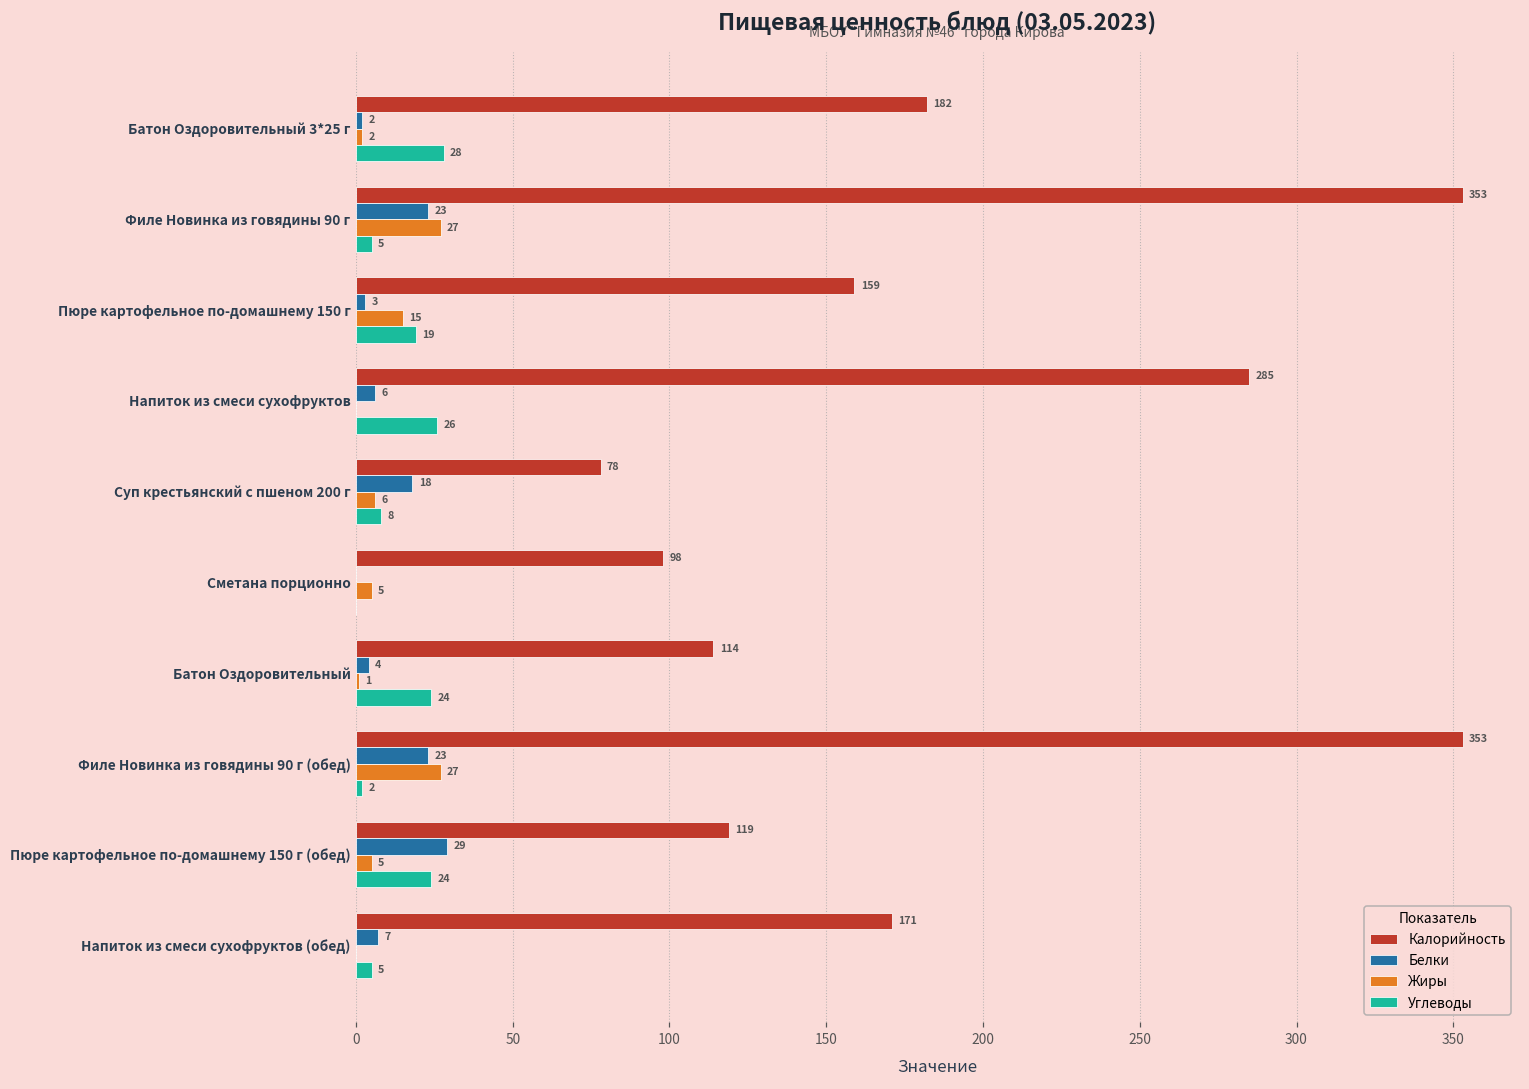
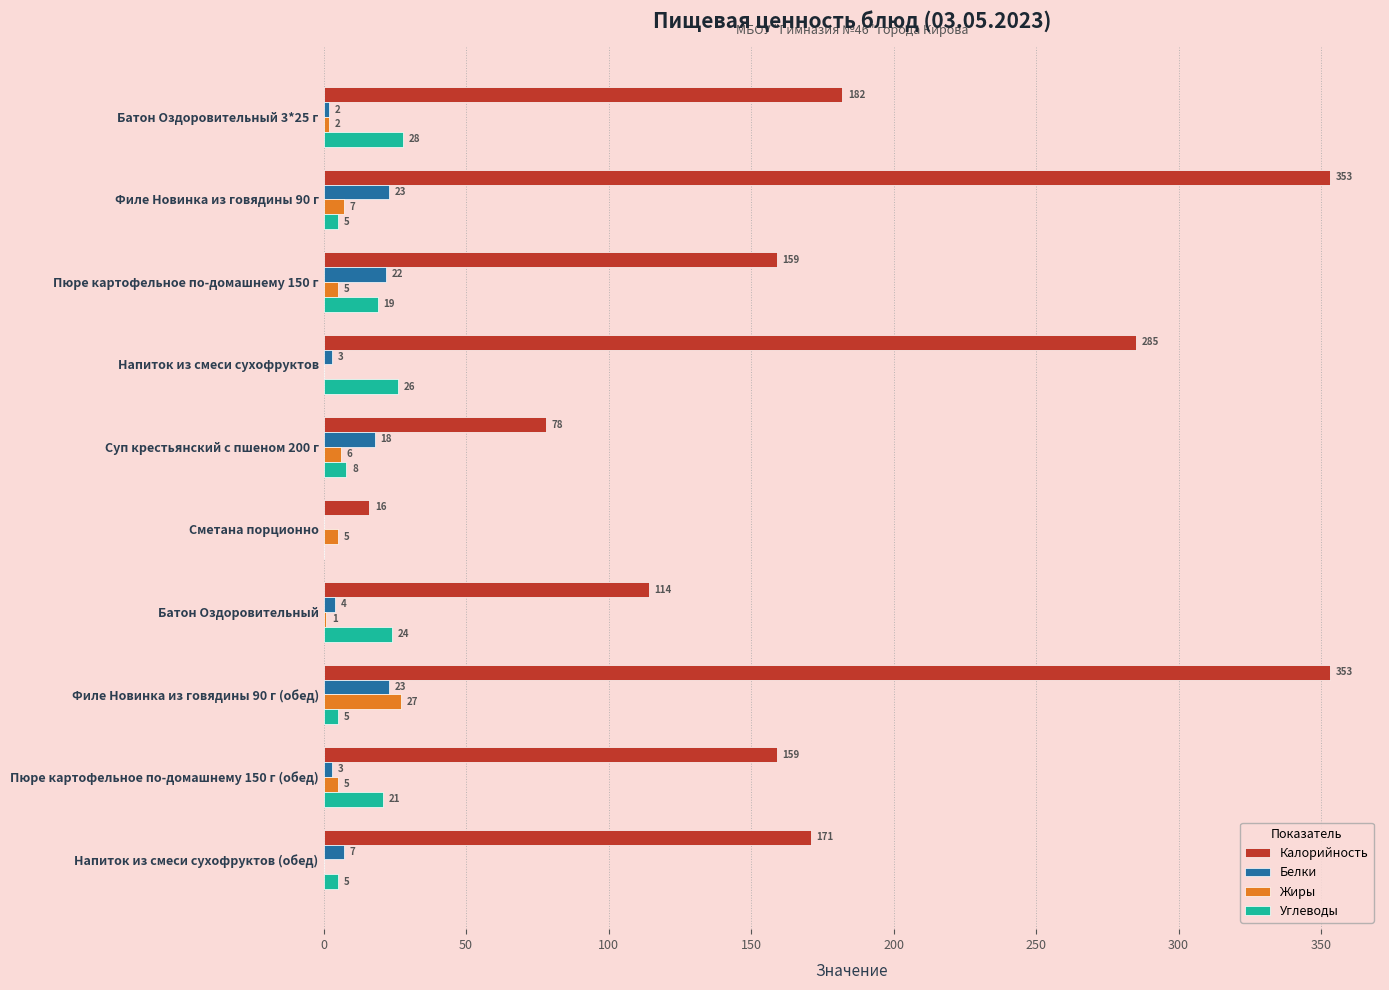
  {
    "Калорийность": {
      "Батон Оздоровительный 3*25 г": 182,
      "Филе Новинка из говядины 90 г": 353,
      "Пюре картофельное по-домашнему 150 г": 159,
      "Напиток из смеси сухофруктов": 285,
      "Суп крестьянский с пшеном 200 г": 78,
-     "Сметана порционно": 98,
+     "Сметана порционно": 16,
      "Батон Оздоровительный": 114,
      "Филе Новинка из говядины 90 г (обед)": 353,
-     "Пюре картофельное по-домашнему 150 г (обед)": 119,
+     "Пюре картофельное по-домашнему 150 г (обед)": 159,
      "Напиток из смеси сухофруктов (обед)": 171
    },
    "Белки": {
      "Батон Оздоровительный 3*25 г": 2,
      "Филе Новинка из говядины 90 г": 23,
-     "Пюре картофельное по-домашнему 150 г": 3,
-     "Напиток из смеси сухофруктов": 6,
+     "Пюре картофельное по-домашнему 150 г": 22,
+     "Напиток из смеси сухофруктов": 3,
      "Суп крестьянский с пшеном 200 г": 18,
      "Батон Оздоровительный": 4,
      "Филе Новинка из говядины 90 г (обед)": 23,
-     "Пюре картофельное по-домашнему 150 г (обед)": 29,
+     "Пюре картофельное по-домашнему 150 г (обед)": 3,
      "Напиток из смеси сухофруктов (обед)": 7
    },
    "Жиры": {
      "Батон Оздоровительный 3*25 г": 2,
-     "Филе Новинка из говядины 90 г": 27,
-     "Пюре картофельное по-домашнему 150 г": 15,
+     "Филе Новинка из говядины 90 г": 7,
+     "Пюре картофельное по-домашнему 150 г": 5,
      "Суп крестьянский с пшеном 200 г": 6,
      "Сметана порционно": 5,
      "Батон Оздоровительный": 1,
      "Филе Новинка из говядины 90 г (обед)": 27,
      "Пюре картофельное по-домашнему 150 г (обед)": 5
    },
    "Углеводы": {
      "Батон Оздоровительный 3*25 г": 28,
      "Филе Новинка из говядины 90 г": 5,
      "Пюре картофельное по-домашнему 150 г": 19,
      "Напиток из смеси сухофруктов": 26,
      "Суп крестьянский с пшеном 200 г": 8,
      "Батон Оздоровительный": 24,
-     "Филе Новинка из говядины 90 г (обед)": 2,
-     "Пюре картофельное по-домашнему 150 г (обед)": 24,
+     "Филе Новинка из говядины 90 г (обед)": 5,
+     "Пюре картофельное по-домашнему 150 г (обед)": 21,
      "Напиток из смеси сухофруктов (обед)": 5
    }
  }
